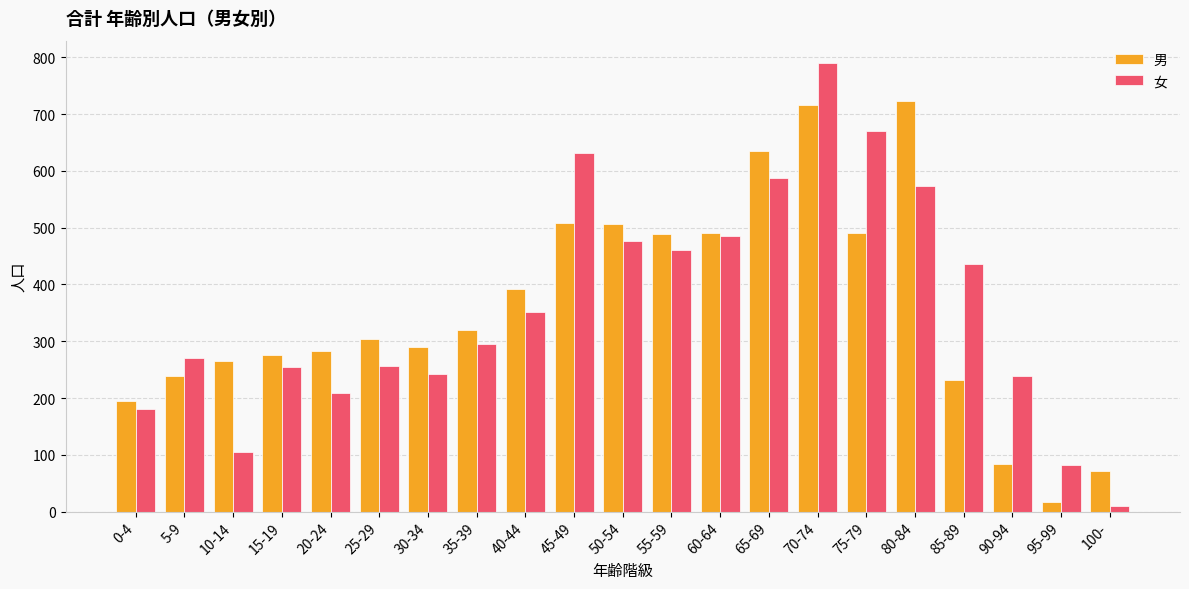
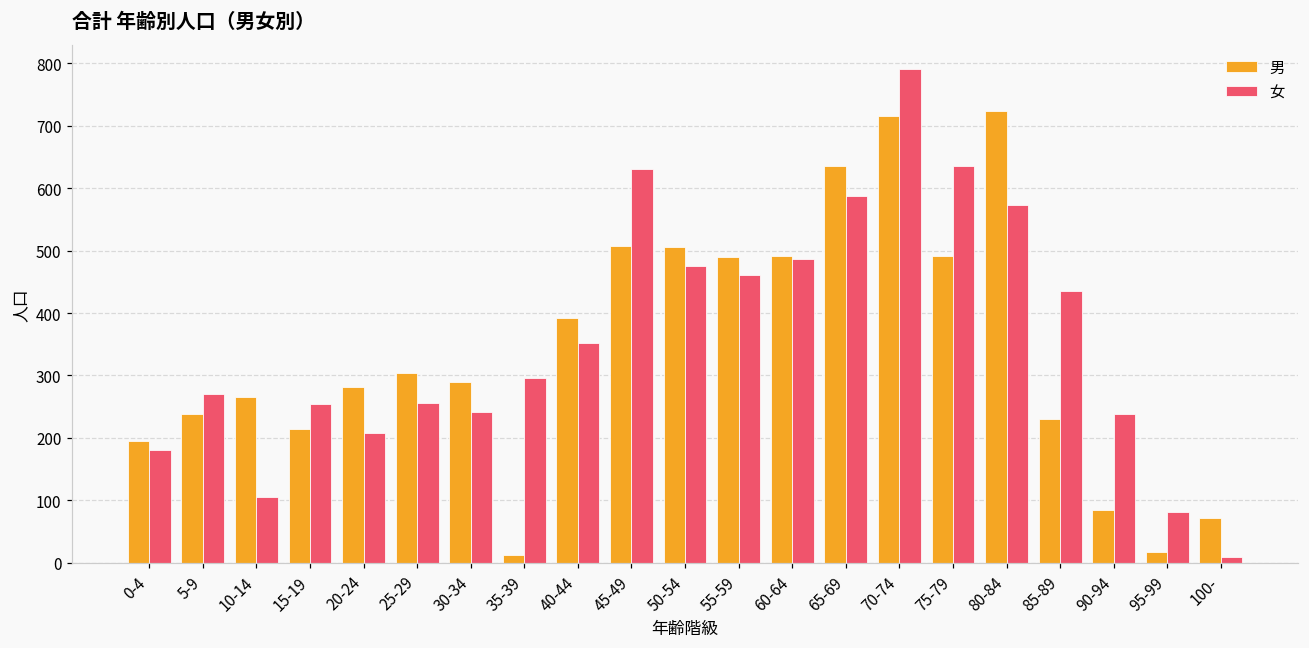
  {
    "男": {
      "0-4": 200,
      "5-9": 240,
      "10-14": 270,
-     "15-19": 280,
+     "15-19": 220,
      "20-24": 280,
      "25-29": 300,
      "30-34": 290,
-     "35-39": 320,
+     "35-39": 10,
      "40-44": 390,
      "45-49": 510,
      "50-54": 510,
      "55-59": 490,
      "60-64": 490,
      "65-69": 640,
      "70-74": 720,
      "75-79": 490,
      "80-84": 720,
      "85-89": 230,
      "90-94": 80,
      "95-99": 20,
      "100-": 70
    },
    "女": {
      "0-4": 180,
      "5-9": 270,
      "10-14": 110,
      "15-19": 260,
      "20-24": 210,
      "25-29": 260,
      "30-34": 240,
      "35-39": 300,
      "40-44": 350,
      "45-49": 630,
      "50-54": 480,
      "55-59": 460,
      "60-64": 490,
      "65-69": 590,
      "70-74": 790,
-     "75-79": 670,
+     "75-79": 640,
      "80-84": 570,
      "85-89": 440,
      "90-94": 240,
      "95-99": 80,
      "100-": 10
    }
  }
